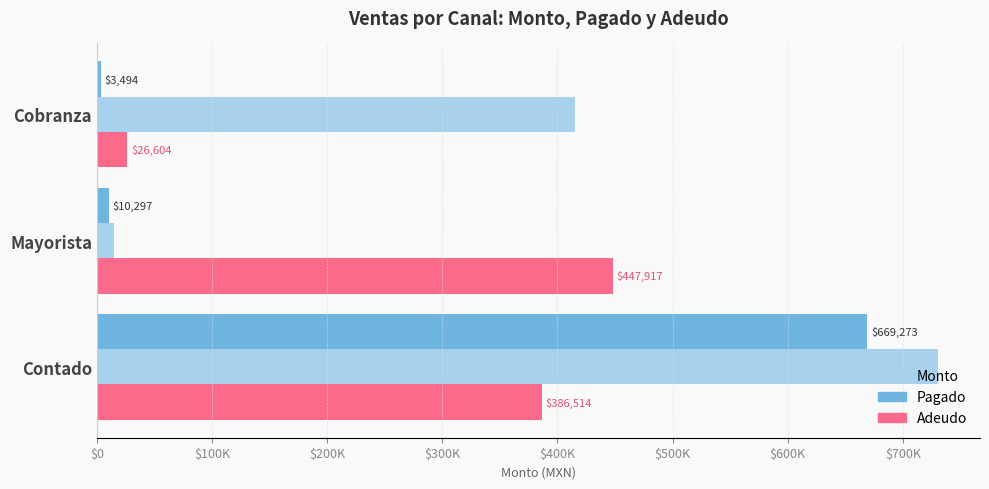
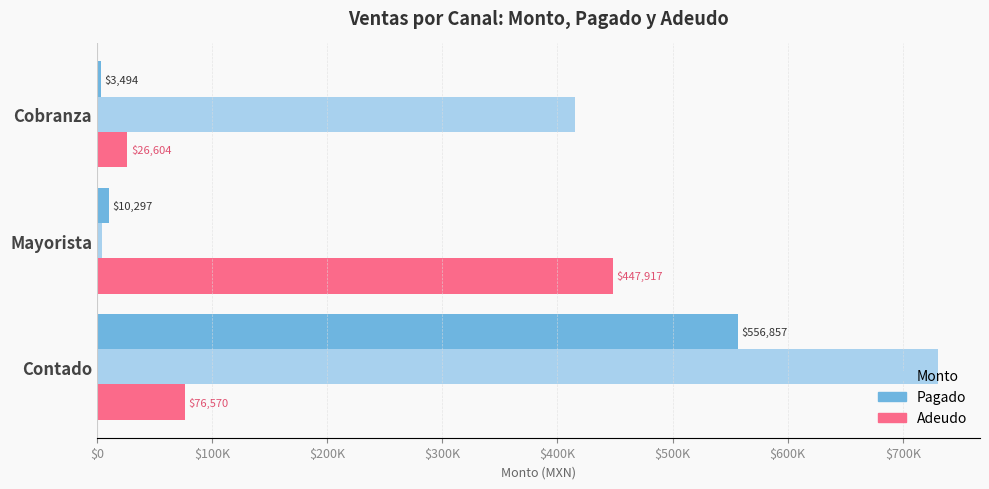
  {
    "Pagado": {
      "Cobranza": "$3,494",
      "Mayorista": "$10,297",
-     "Contado": "$669,273"
+     "Contado": "$556,857"
    },
    "Monto": {
      "Cobranza": "$415000",
-     "Mayorista": "$15000",
+     "Mayorista": "$5000",
      "Contado": "$731000"
    },
    "Adeudo": {
      "Cobranza": "$26,604",
      "Mayorista": "$447,917",
-     "Contado": "$386,514"
+     "Contado": "$76,570"
    }
  }
